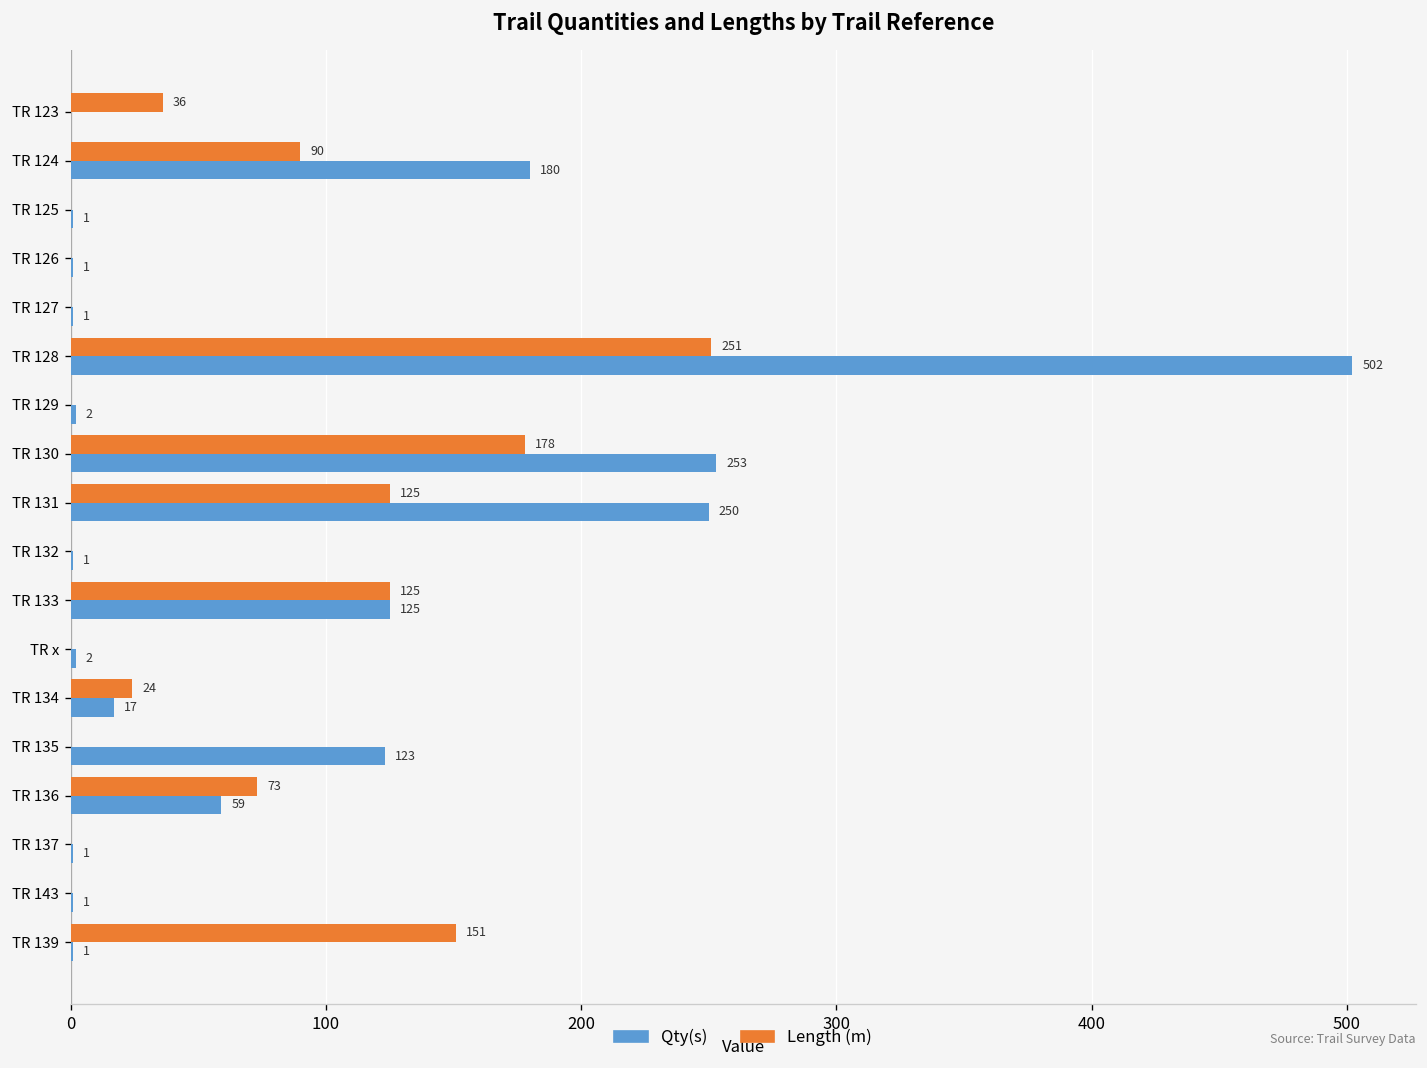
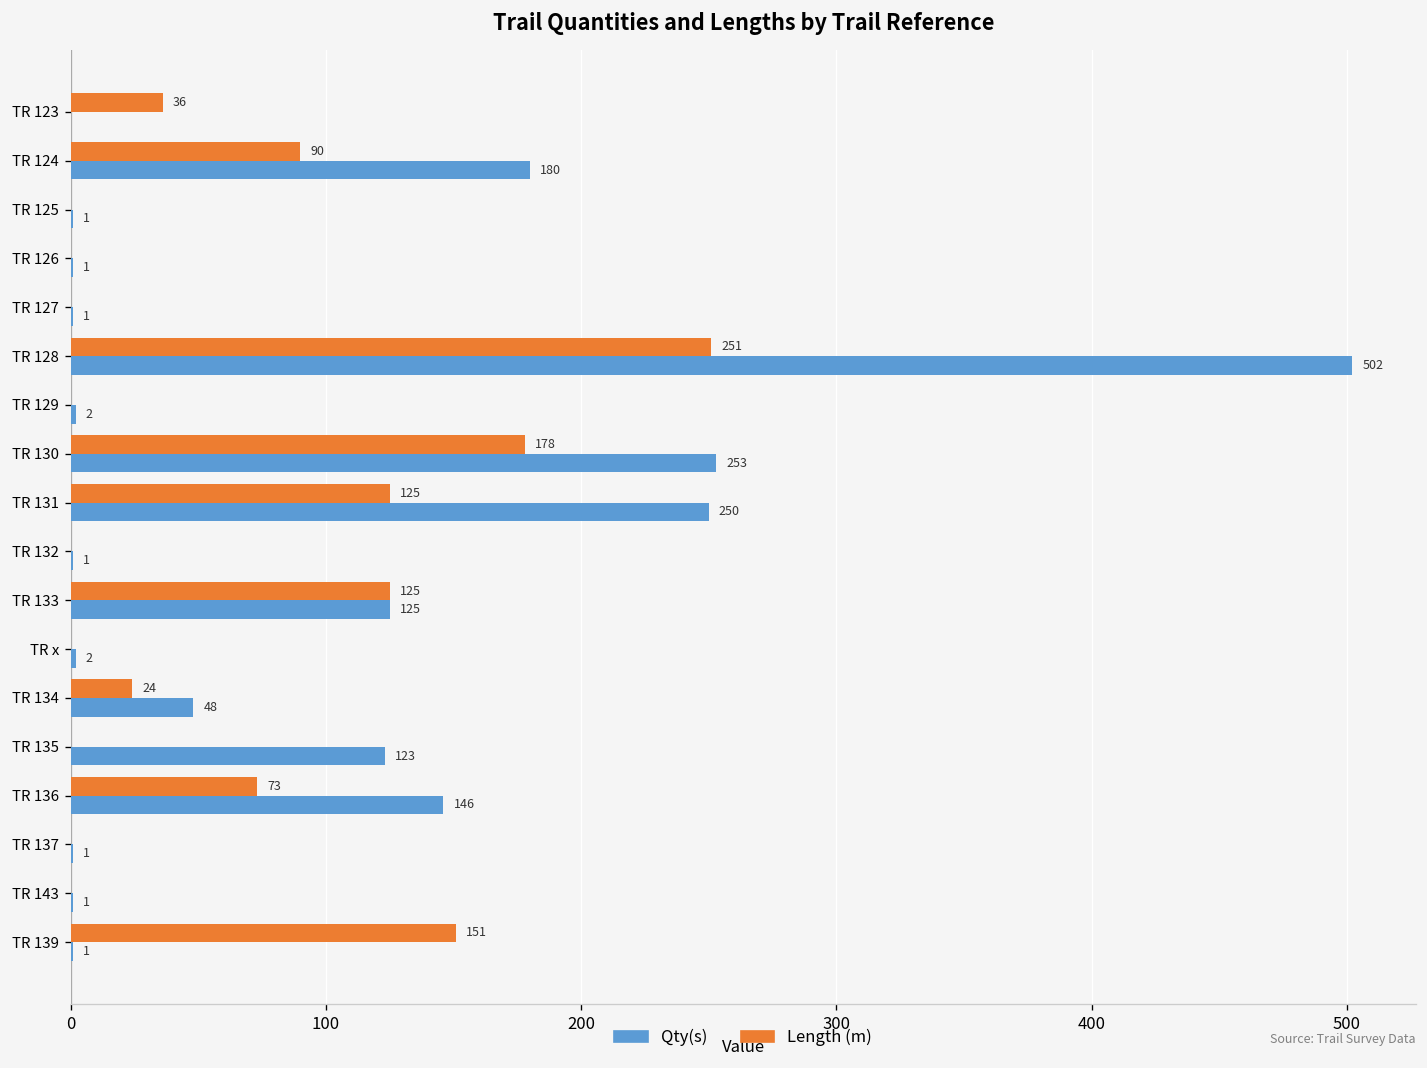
  {
    "Qty(s)": {
      "TR 124": 180,
      "TR 125": 1,
      "TR 126": 1,
      "TR 127": 1,
      "TR 128": 502,
      "TR 129": 2,
      "TR 130": 253,
      "TR 131": 250,
      "TR 132": 1,
      "TR 133": 125,
      "TR x": 2,
-     "TR 134": 17,
+     "TR 134": 48,
      "TR 135": 123,
-     "TR 136": 59,
+     "TR 136": 146,
      "TR 137": 1,
      "TR 143": 1,
      "TR 139": 1
    },
    "Length (m)": {
      "TR 123": 36,
      "TR 124": 90,
      "TR 128": 251,
      "TR 130": 178,
      "TR 131": 125,
      "TR 133": 125,
      "TR 134": 24,
      "TR 136": 73,
      "TR 139": 151
    }
  }
